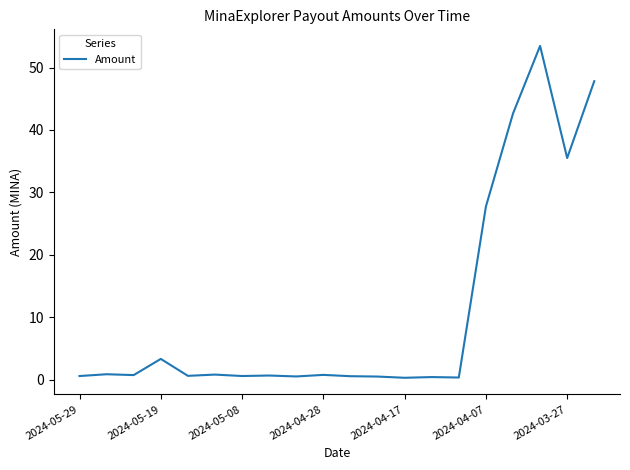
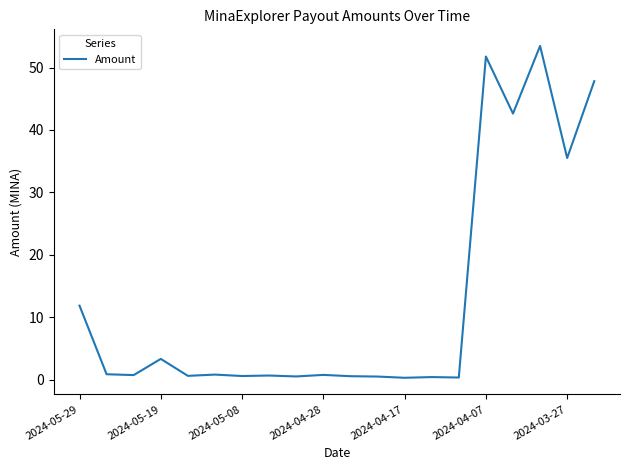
  {
-   "2024-05-29": 1,
+   "2024-05-29": 12,
    "2024-05-19": 3,
    "2024-05-08": 1,
    "2024-04-28": 1,
    "2024-04-17": 0,
-   "2024-04-07": 28,
+   "2024-04-07": 52,
    "2024-03-27": 36
  }
